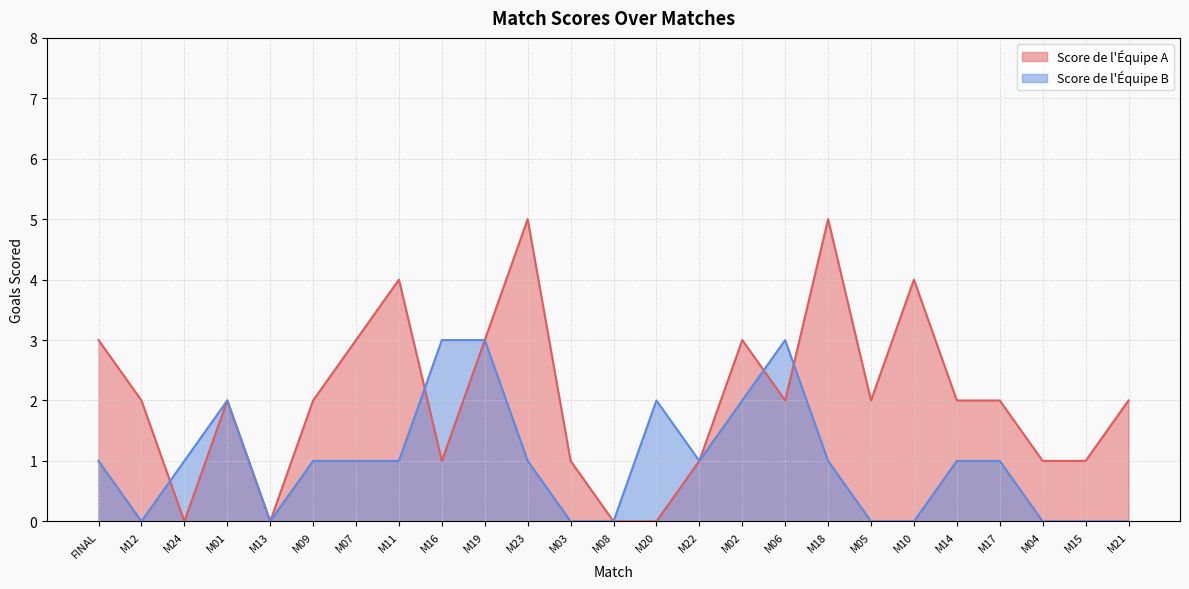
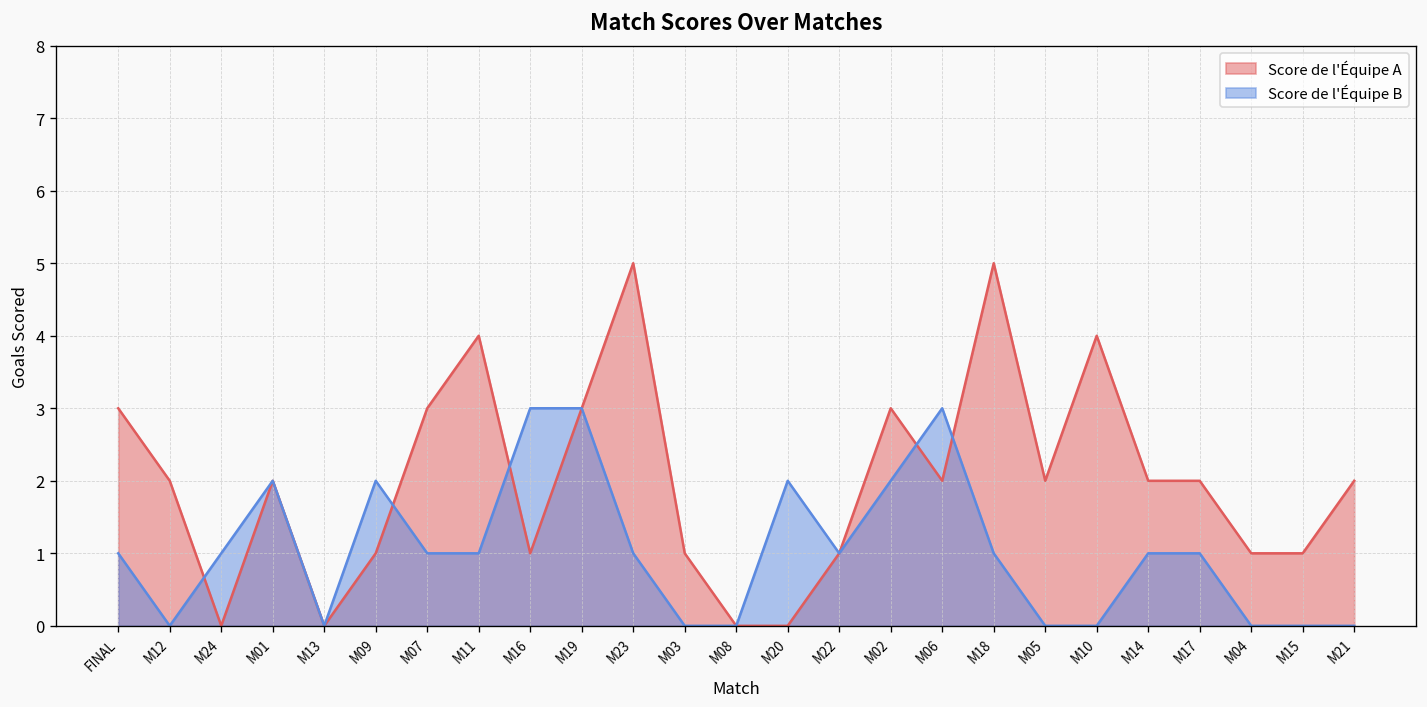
  {
    "Score de l'Équipe A": {
      "FINAL": 3,
      "M12": 2,
      "M24": 0,
-     "M09": 2,
+     "M09": 1,
      "M07": 3,
      "M11": 4,
      "M16": 1,
      "M23": 5,
      "M03": 1,
      "M20": 0,
      "M02": 3,
      "M06": 2,
      "M18": 5,
      "M05": 2,
      "M10": 4,
      "M14": 2,
      "M17": 2,
      "M04": 1,
      "M15": 1,
      "M21": 2
    },
    "Score de l'Équipe B": {
      "FINAL": 1,
      "M12": 0,
      "M24": 1,
-     "M09": 1,
+     "M09": 2,
      "M07": 1,
      "M11": 1,
      "M16": 3,
      "M23": 1,
      "M03": 0,
      "M20": 2,
      "M02": 2,
      "M06": 3,
      "M18": 1,
      "M05": 0,
      "M10": 0,
      "M14": 1,
      "M17": 1,
      "M04": 0,
      "M15": 0,
      "M21": 0
    }
  }
